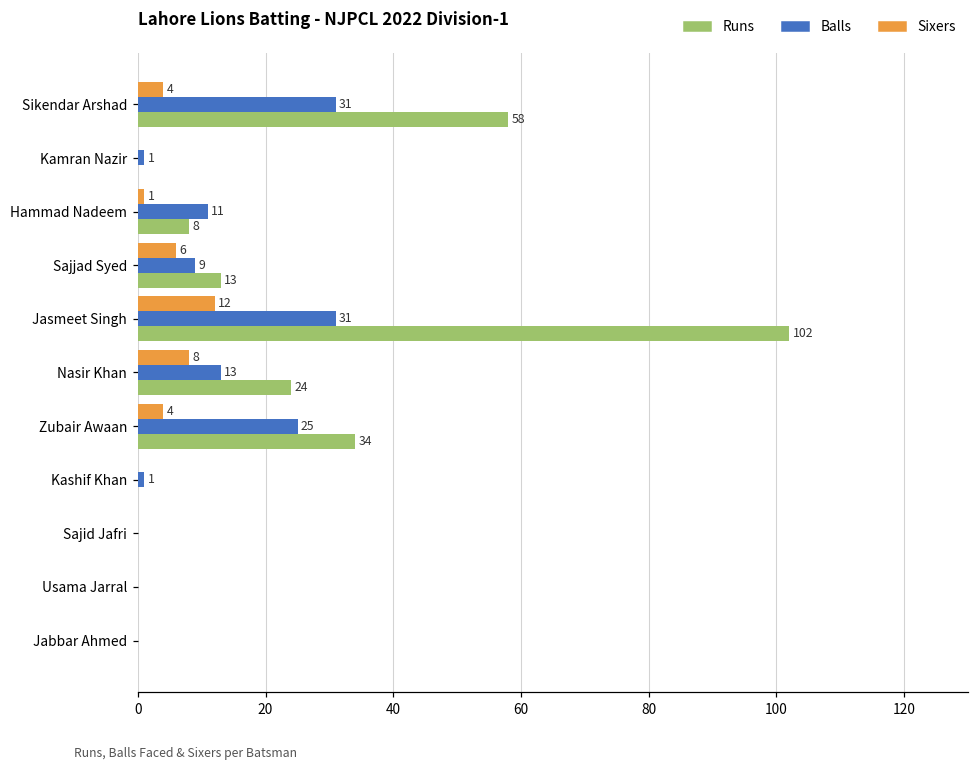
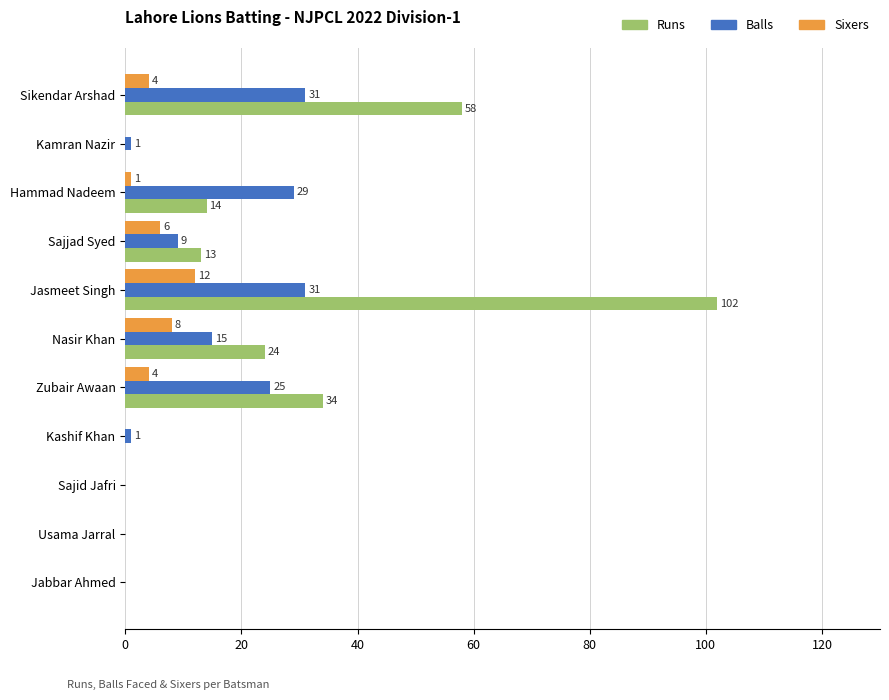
  {
    "Runs": {
      "Sikendar Arshad": 58,
-     "Hammad Nadeem": 8,
+     "Hammad Nadeem": 14,
      "Sajjad Syed": 13,
      "Jasmeet Singh": 102,
      "Nasir Khan": 24,
      "Zubair Awaan": 34
    },
    "Balls": {
      "Sikendar Arshad": 31,
      "Kamran Nazir": 1,
-     "Hammad Nadeem": 11,
+     "Hammad Nadeem": 29,
      "Sajjad Syed": 9,
      "Jasmeet Singh": 31,
-     "Nasir Khan": 13,
+     "Nasir Khan": 15,
      "Zubair Awaan": 25,
      "Kashif Khan": 1
    },
    "Sixers": {
      "Sikendar Arshad": 4,
      "Hammad Nadeem": 1,
      "Sajjad Syed": 6,
      "Jasmeet Singh": 12,
      "Nasir Khan": 8,
      "Zubair Awaan": 4
    }
  }
